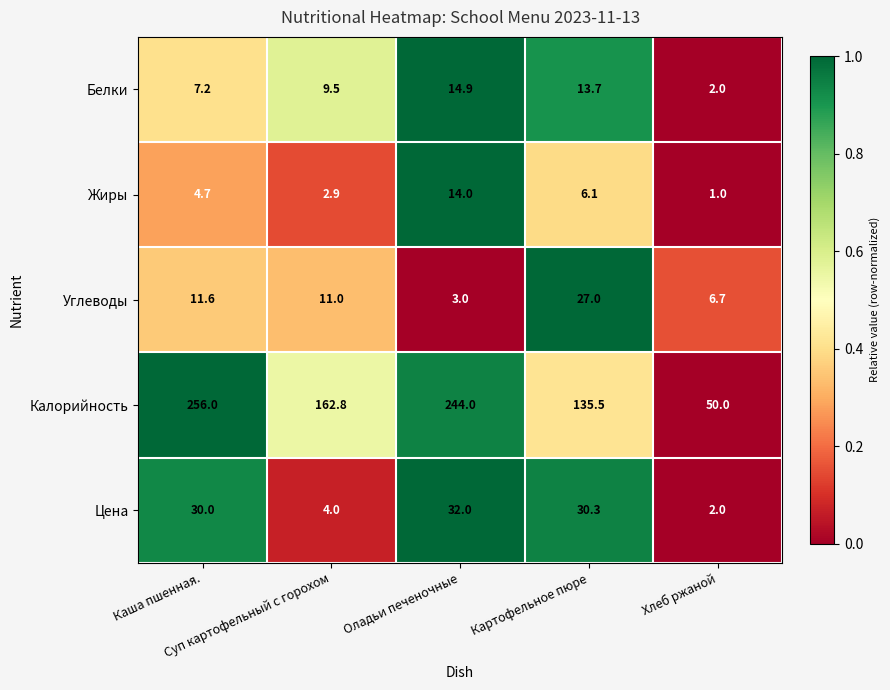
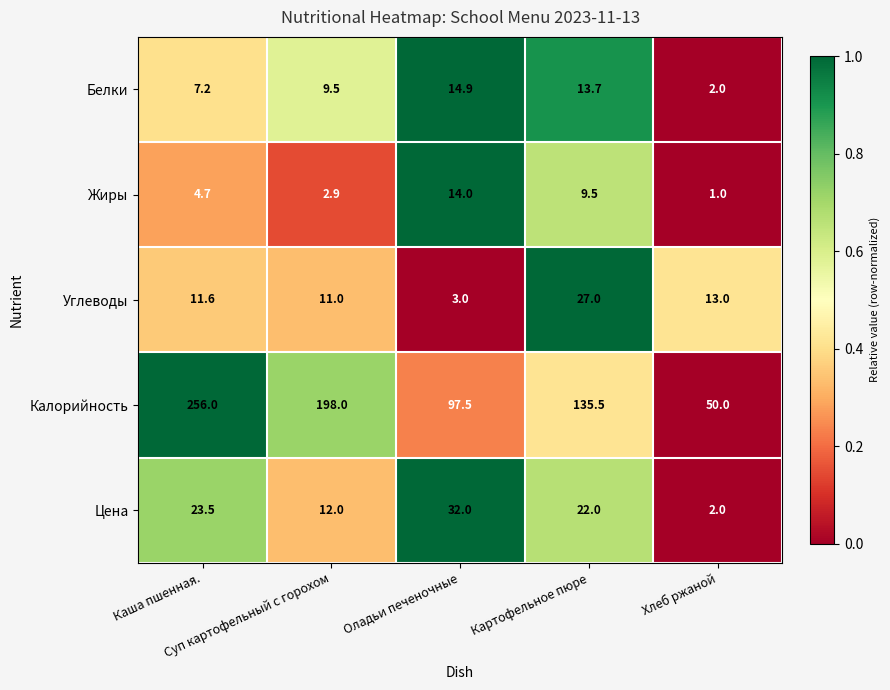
  {
    "Белки": {
      "Каша пшенная.": 7.2,
      "Суп картофельный с горохом": 9.5,
      "Оладьи печеночные": 14.9,
      "Картофельное пюре": 13.7,
      "Хлеб ржаной": 2.0
    },
    "Жиры": {
      "Каша пшенная.": 4.7,
      "Суп картофельный с горохом": 2.9,
      "Оладьи печеночные": 14.0,
-     "Картофельное пюре": 6.1,
+     "Картофельное пюре": 9.5,
      "Хлеб ржаной": 1.0
    },
    "Углеводы": {
      "Каша пшенная.": 11.6,
      "Суп картофельный с горохом": 11.0,
      "Оладьи печеночные": 3.0,
      "Картофельное пюре": 27.0,
-     "Хлеб ржаной": 6.7
+     "Хлеб ржаной": 13.0
    },
    "Калорийность": {
      "Каша пшенная.": 256.0,
-     "Суп картофельный с горохом": 162.8,
-     "Оладьи печеночные": 244.0,
+     "Суп картофельный с горохом": 198.0,
+     "Оладьи печеночные": 97.5,
      "Картофельное пюре": 135.5,
      "Хлеб ржаной": 50.0
    },
    "Цена": {
-     "Каша пшенная.": 30.0,
-     "Суп картофельный с горохом": 4.0,
+     "Каша пшенная.": 23.5,
+     "Суп картофельный с горохом": 12.0,
      "Оладьи печеночные": 32.0,
-     "Картофельное пюре": 30.3,
+     "Картофельное пюре": 22.0,
      "Хлеб ржаной": 2.0
    }
  }
